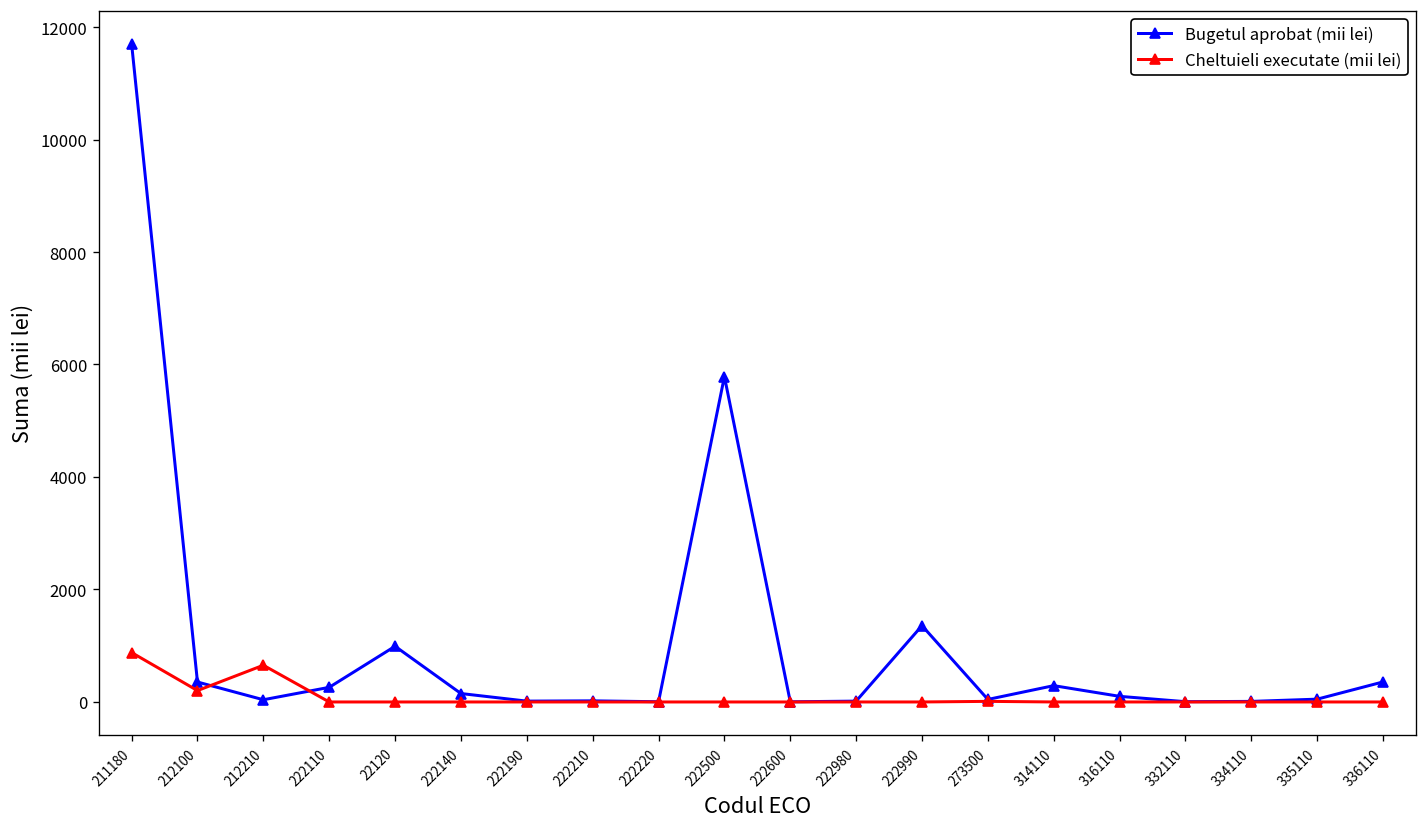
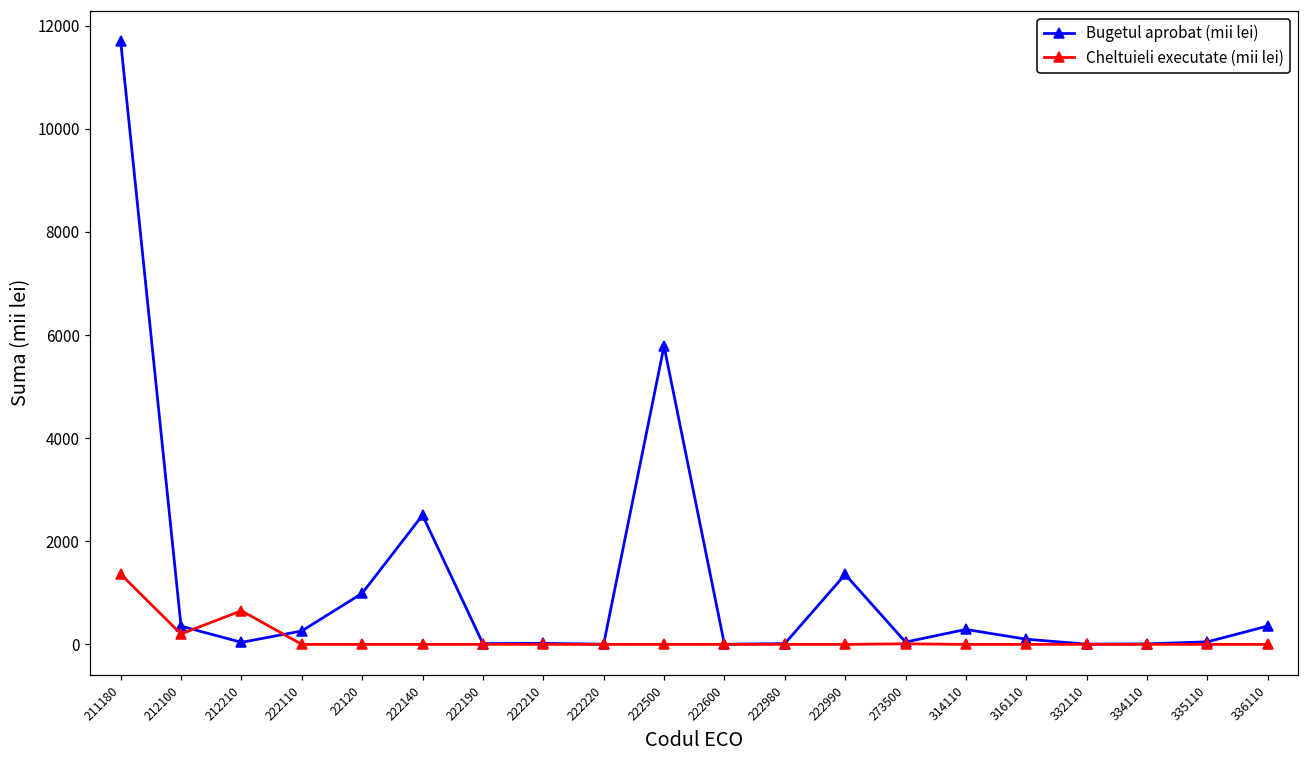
  {
    "Bugetul aprobat (mii lei)": {
      "211180": 11700,
      "212100": 400,
      "212210": 0,
      "222110": 300,
      "22120": 1000,
-     "222140": 200,
+     "222140": 2500,
      "222500": 5800,
      "222990": 1400,
      "314110": 300,
      "316110": 100,
      "336110": 400
    },
    "Cheltuieli executate (mii lei)": {
-     "211180": 900,
+     "211180": 1400,
      "212100": 200,
      "212210": 700,
      "222110": 0,
      "22120": 0,
      "222140": 0,
      "222500": 0,
      "222990": 0,
      "314110": 0,
      "316110": 0,
      "336110": 0
    }
  }
